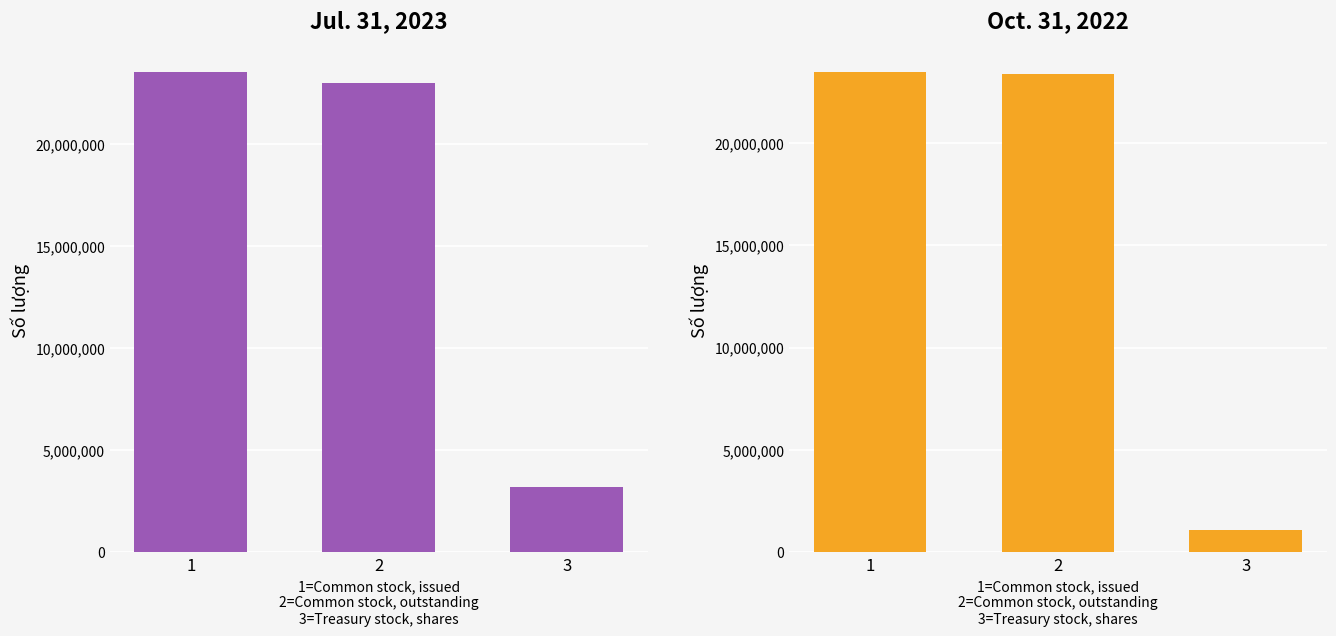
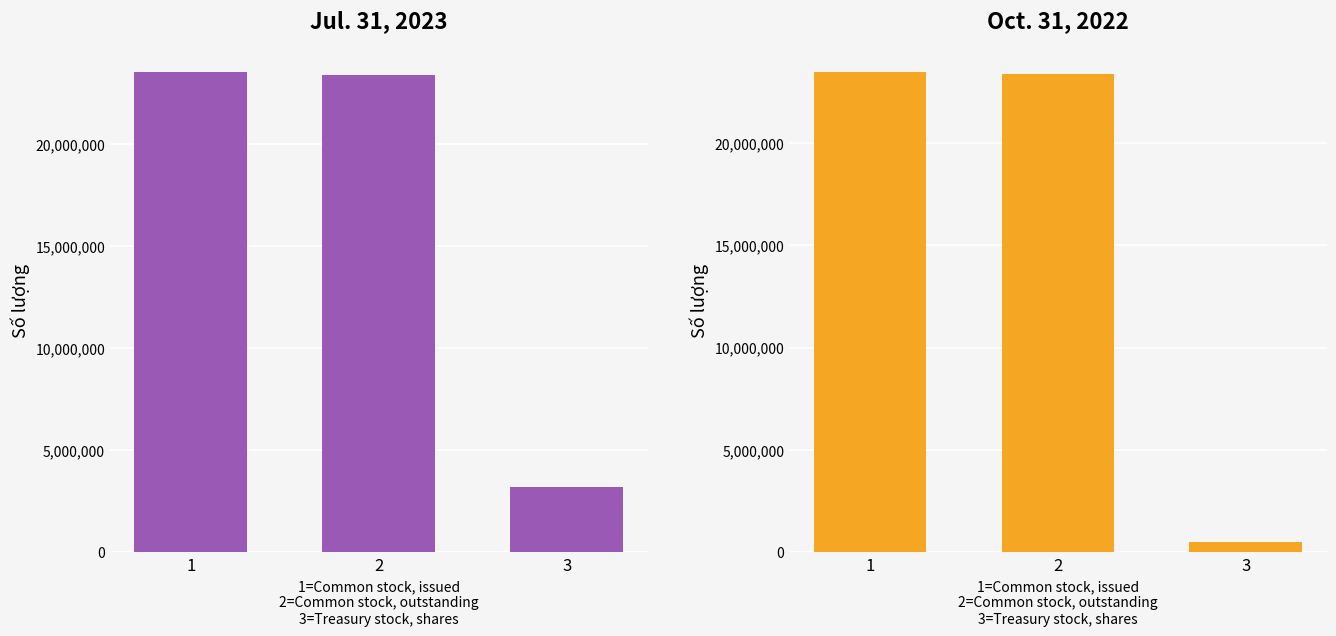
  {
    "Jul. 31, 2023": {
      "1": "23,500,000",
-     "2": "23,000,000",
+     "2": "23,400,000",
      "3": "3,200,000"
    },
    "Oct. 31, 2022": {
      "1": "23,500,000",
      "2": "23,400,000",
-     "3": "1,100,000"
+     "3": "500,000"
    }
  }
